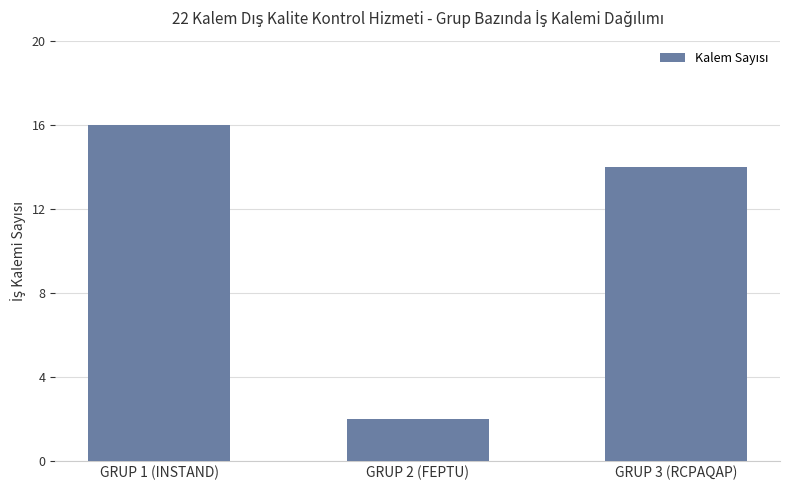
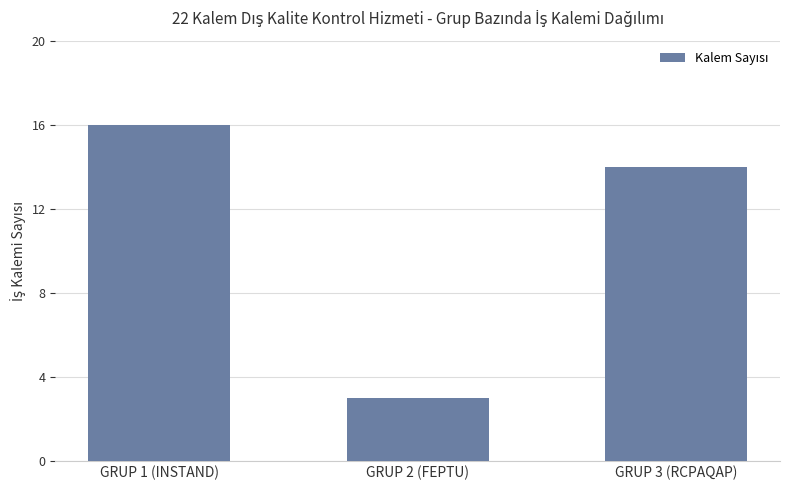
  {
    "GRUP 1 (INSTAND)": 16,
-   "GRUP 2 (FEPTU)": 2,
+   "GRUP 2 (FEPTU)": 3,
    "GRUP 3 (RCPAQAP)": 14
  }
